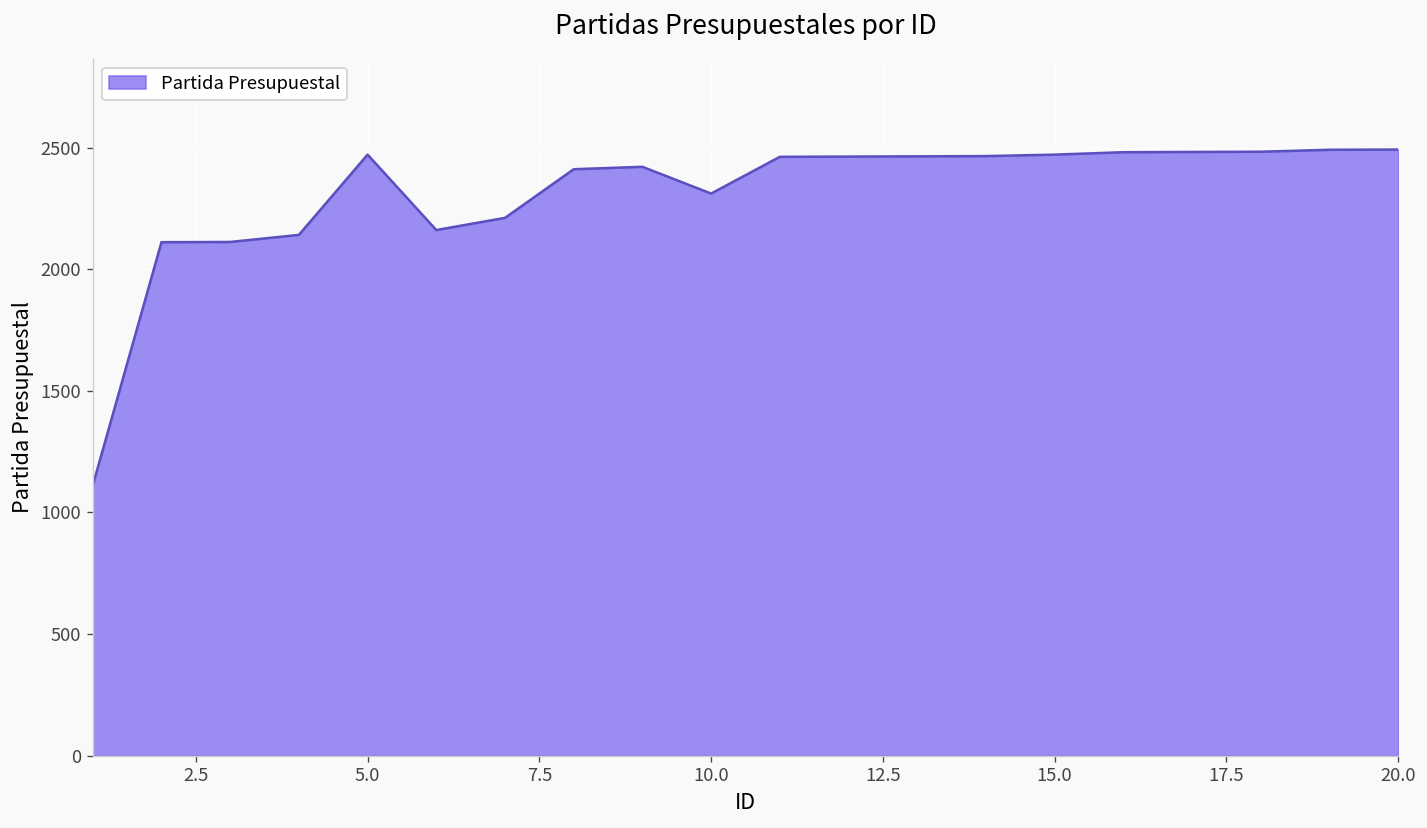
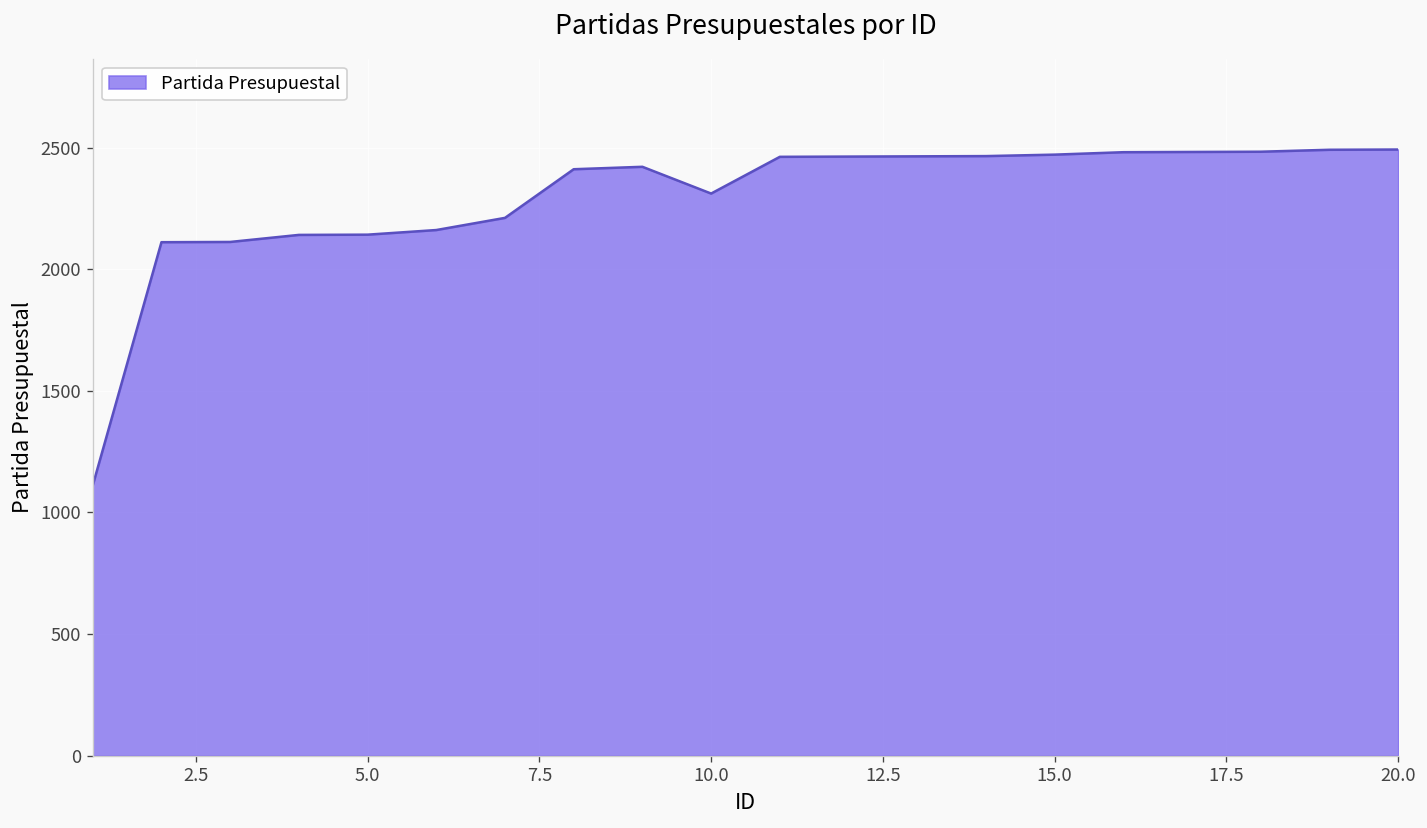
  {
-   "5.0": 2470,
+   "5.0": 2140,
    "10.0": 2310,
    "15.0": 2470,
    "20.0": 2490
  }
